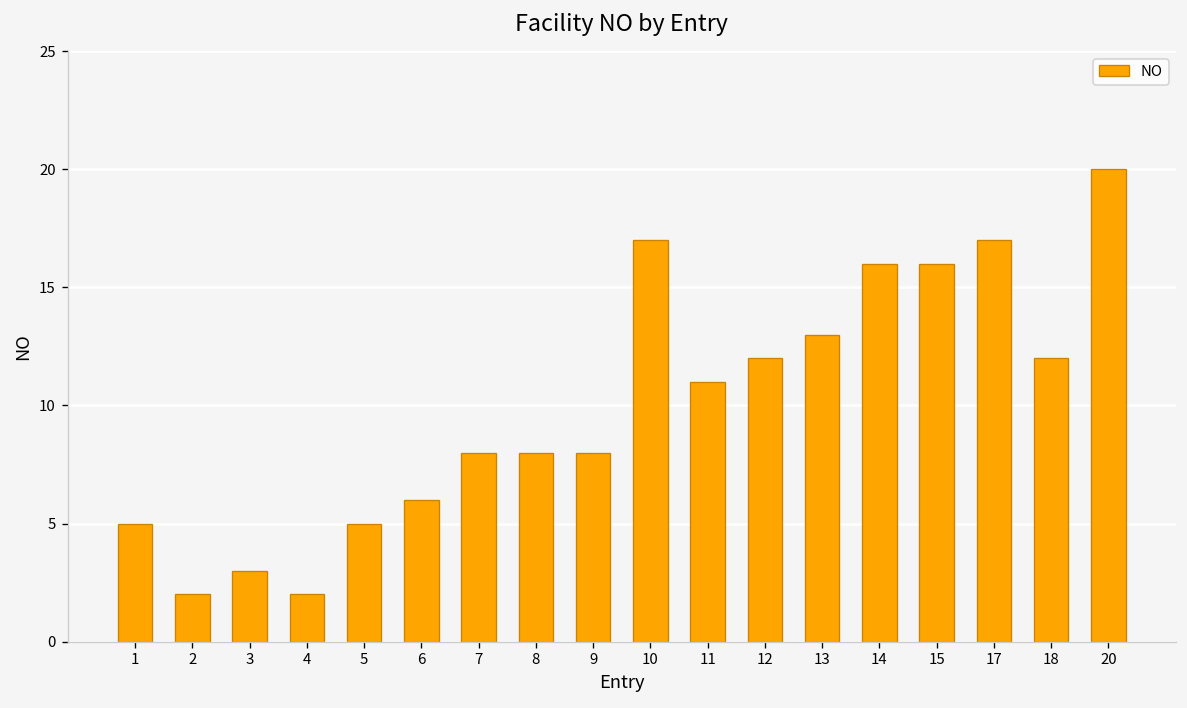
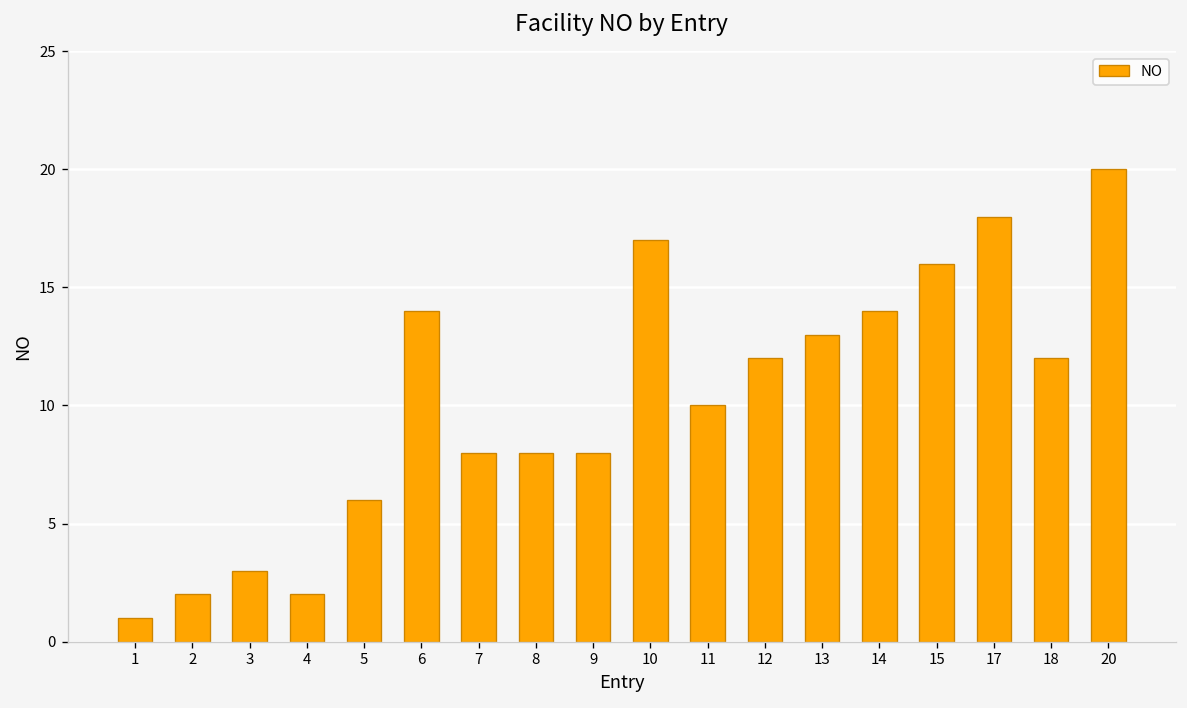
  {
-   "1": 5,
+   "1": 1,
    "2": 2,
    "3": 3,
    "4": 2,
-   "5": 5,
-   "6": 6,
+   "5": 6,
+   "6": 14,
    "7": 8,
    "8": 8,
    "9": 8,
    "10": 17,
-   "11": 11,
+   "11": 10,
    "12": 12,
    "13": 13,
-   "14": 16,
+   "14": 14,
    "15": 16,
-   "17": 17,
+   "17": 18,
    "18": 12,
    "20": 20
  }
